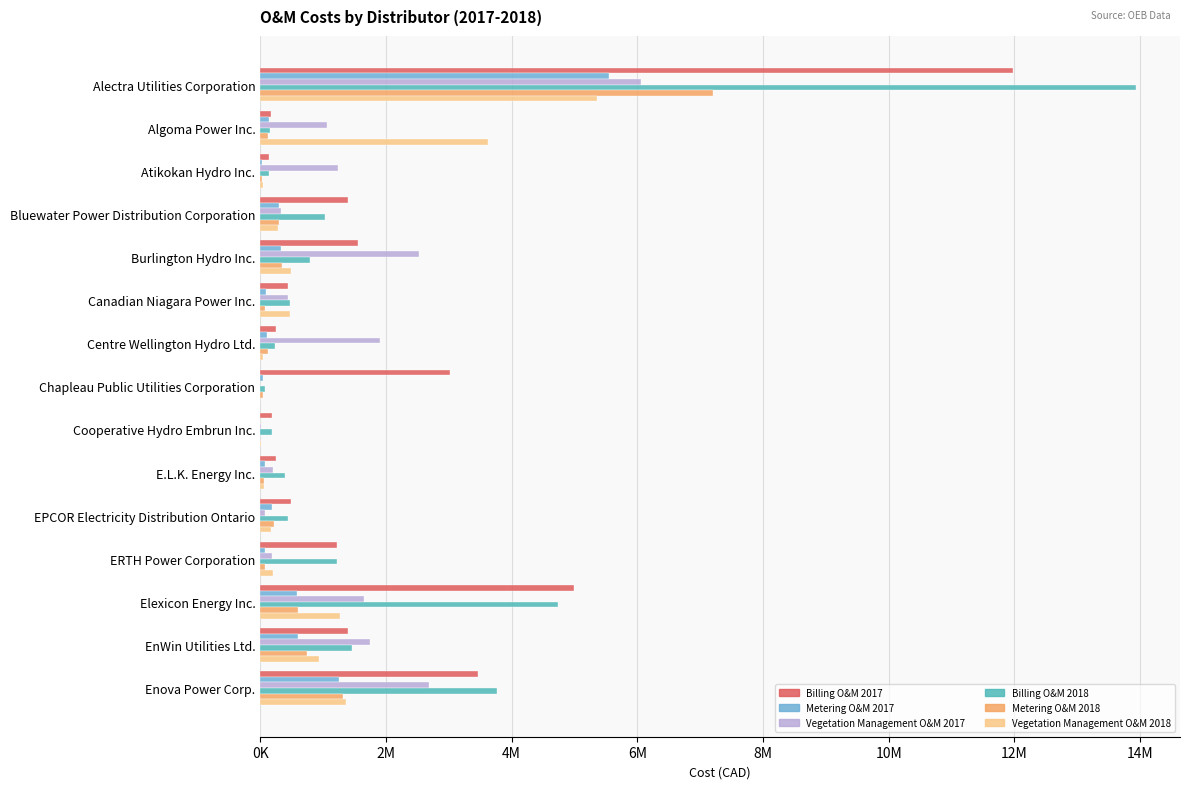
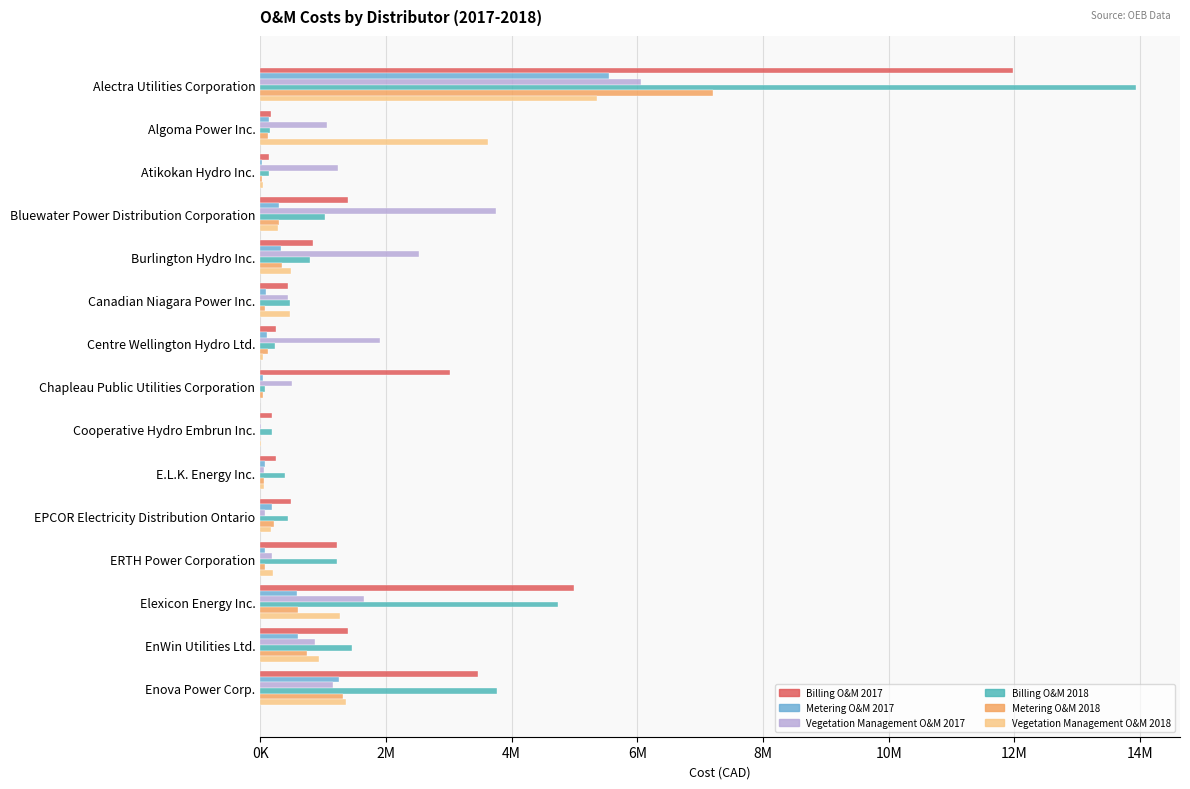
  {
    "Billing O&M 2017": {
      "Alectra Utilities Corporation": 12000000,
      "Algoma Power Inc.": 200000,
      "Atikokan Hydro Inc.": 100000,
      "Bluewater Power Distribution Corporation": 1400000,
-     "Burlington Hydro Inc.": 1600000,
+     "Burlington Hydro Inc.": 800000,
      "Canadian Niagara Power Inc.": 400000,
      "Centre Wellington Hydro Ltd.": 200000,
      "Chapleau Public Utilities Corporation": 3000000,
      "Cooperative Hydro Embrun Inc.": 200000,
      "E.L.K. Energy Inc.": 200000,
      "EPCOR Electricity Distribution Ontario": 500000,
      "ERTH Power Corporation": 1200000,
      "Elexicon Energy Inc.": 5000000,
      "EnWin Utilities Ltd.": 1400000,
      "Enova Power Corp.": 3500000
    },
    "Vegetation Management O&M 2017": {
      "Alectra Utilities Corporation": 6100000,
      "Algoma Power Inc.": 1100000,
      "Atikokan Hydro Inc.": 1200000,
-     "Bluewater Power Distribution Corporation": 300000,
+     "Bluewater Power Distribution Corporation": 3800000,
      "Burlington Hydro Inc.": 2500000,
      "Canadian Niagara Power Inc.": 400000,
      "Centre Wellington Hydro Ltd.": 1900000,
-     "Chapleau Public Utilities Corporation": 0,
-     "E.L.K. Energy Inc.": 200000,
+     "Chapleau Public Utilities Corporation": 500000,
+     "E.L.K. Energy Inc.": 100000,
      "EPCOR Electricity Distribution Ontario": 100000,
      "ERTH Power Corporation": 200000,
      "Elexicon Energy Inc.": 1600000,
-     "EnWin Utilities Ltd.": 1700000,
-     "Enova Power Corp.": 2700000
+     "EnWin Utilities Ltd.": 900000,
+     "Enova Power Corp.": 1100000
    }
  }
